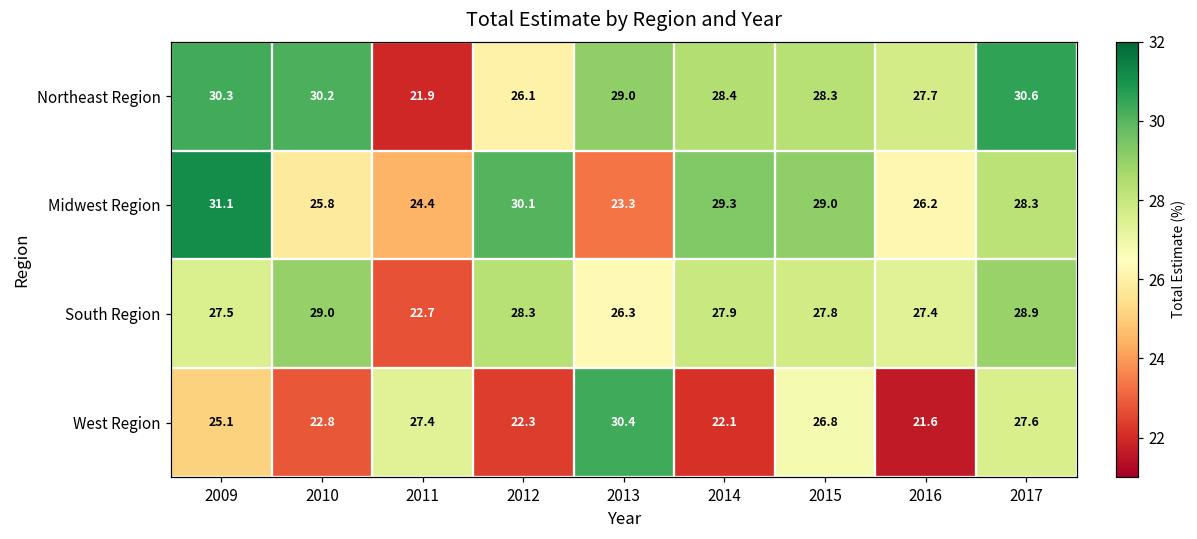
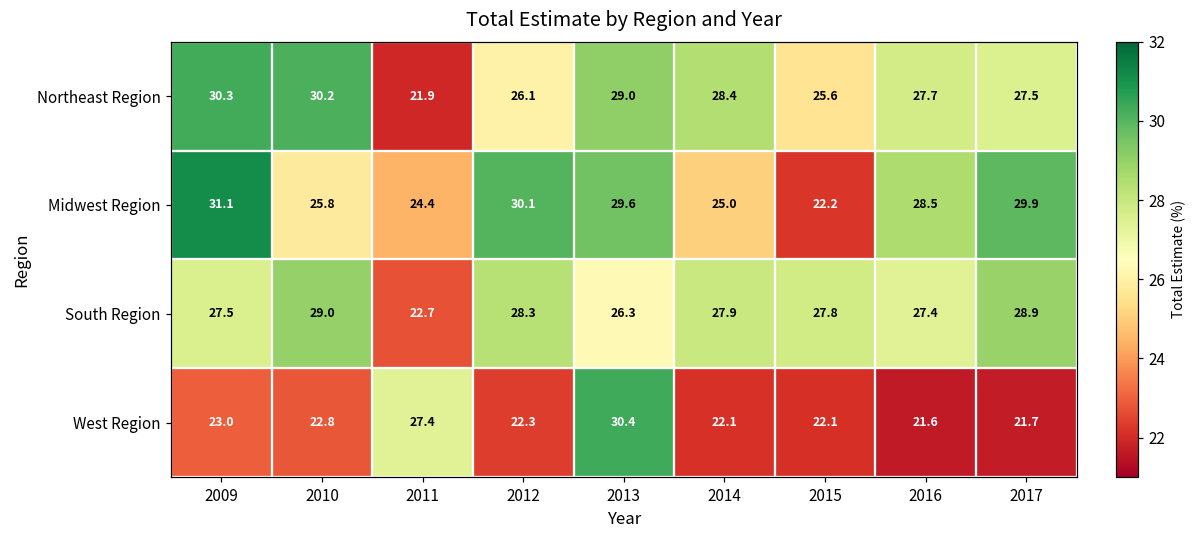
  {
    "Northeast Region": {
      "2009": 30.3,
      "2010": 30.2,
      "2011": 21.9,
      "2012": 26.1,
      "2013": 29.0,
      "2014": 28.4,
-     "2015": 28.3,
+     "2015": 25.6,
      "2016": 27.7,
-     "2017": 30.6
+     "2017": 27.5
    },
    "Midwest Region": {
      "2009": 31.1,
      "2010": 25.8,
      "2011": 24.4,
      "2012": 30.1,
-     "2013": 23.3,
-     "2014": 29.3,
-     "2015": 29.0,
-     "2016": 26.2,
-     "2017": 28.3
+     "2013": 29.6,
+     "2014": 25.0,
+     "2015": 22.2,
+     "2016": 28.5,
+     "2017": 29.9
    },
    "South Region": {
      "2009": 27.5,
      "2010": 29.0,
      "2011": 22.7,
      "2012": 28.3,
      "2013": 26.3,
      "2014": 27.9,
      "2015": 27.8,
      "2016": 27.4,
      "2017": 28.9
    },
    "West Region": {
-     "2009": 25.1,
+     "2009": 23.0,
      "2010": 22.8,
      "2011": 27.4,
      "2012": 22.3,
      "2013": 30.4,
      "2014": 22.1,
-     "2015": 26.8,
+     "2015": 22.1,
      "2016": 21.6,
-     "2017": 27.6
+     "2017": 21.7
    }
  }
